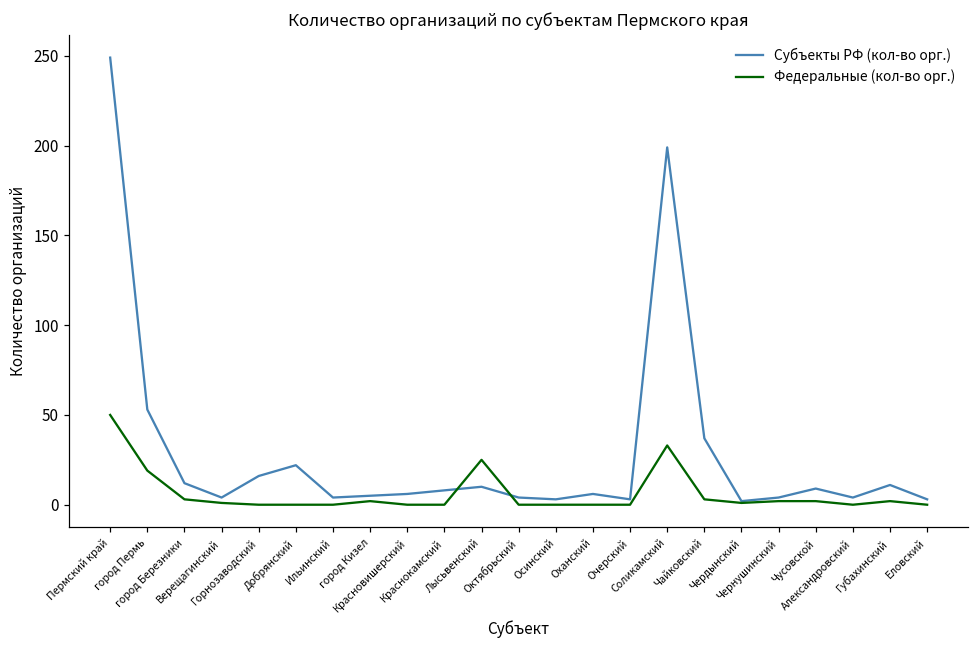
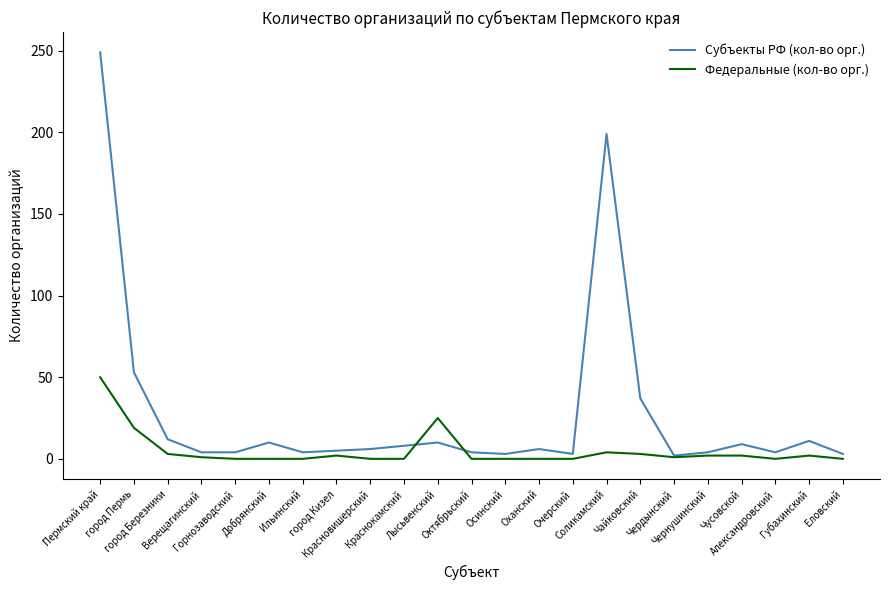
  {
    "Субъекты РФ (кол-во орг.)": {
      "Пермский край": 249,
      "город Пермь": 53,
      "город Березники": 12,
      "Верещагинский": 4,
-     "Горнозаводский": 16,
-     "Добрянский": 22,
+     "Горнозаводский": 4,
+     "Добрянский": 10,
      "Ильинский": 4,
      "город Кизел": 5,
      "Красновишерский": 6,
      "Краснокамский": 8,
      "Лысьвенский": 10,
      "Октябрьский": 4,
      "Осинский": 3,
      "Оханский": 6,
      "Очерский": 3,
      "Соликамский": 199,
      "Чайковский": 37,
      "Чернушинский": 4,
      "Чусовской": 9,
      "Александровский": 4,
      "Губахинский": 11,
      "Еловский": 3
    },
    "Федеральные (кол-во орг.)": {
      "Пермский край": 50,
      "город Пермь": 19,
      "город Березники": 3,
      "Верещагинский": 1,
      "Горнозаводский": 0,
      "Добрянский": 0,
      "Ильинский": 0,
      "город Кизел": 2,
      "Красновишерский": 0,
      "Краснокамский": 0,
      "Лысьвенский": 25,
      "Октябрьский": 0,
      "Осинский": 0,
      "Оханский": 0,
      "Очерский": 0,
-     "Соликамский": 33,
+     "Соликамский": 4,
      "Чайковский": 3,
      "Чернушинский": 2,
      "Чусовской": 2,
      "Александровский": 0,
      "Губахинский": 2,
      "Еловский": 0
    }
  }
